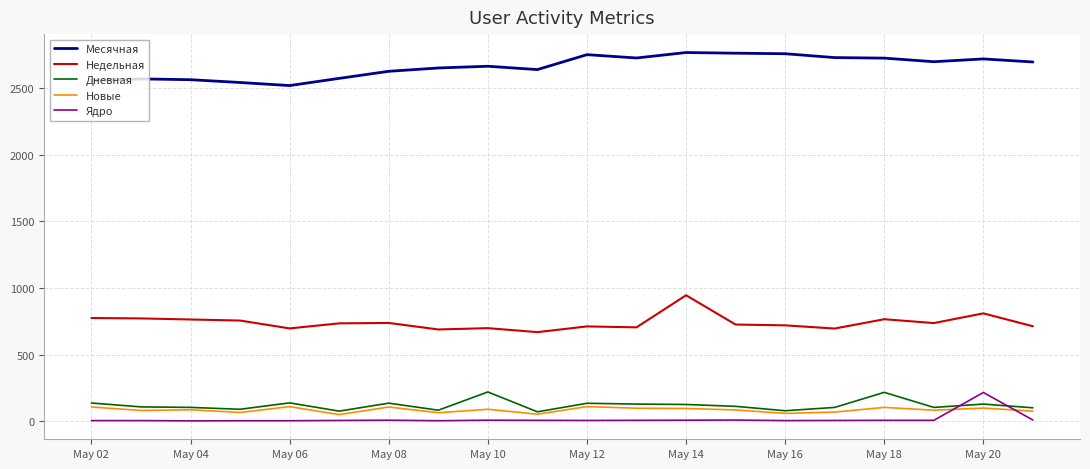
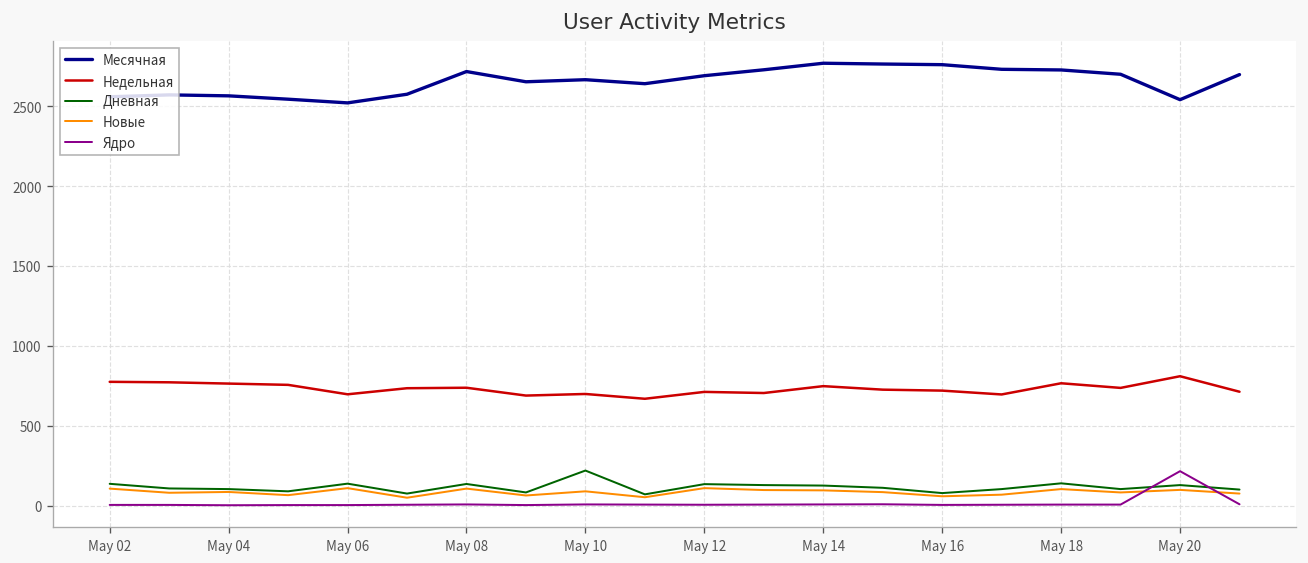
  {
    "Месячная": {
      "May 04": 2560,
      "May 06": 2520,
-     "May 08": 2630,
+     "May 08": 2720,
      "May 10": 2670,
-     "May 12": 2750,
+     "May 12": 2690,
      "May 14": 2770,
      "May 16": 2760,
      "May 18": 2730,
-     "May 20": 2720
+     "May 20": 2540
    },
    "Недельная": {
      "May 02": 780,
      "May 04": 760,
      "May 06": 700,
      "May 08": 740,
      "May 10": 700,
      "May 12": 710,
-     "May 14": 950,
+     "May 14": 750,
      "May 16": 720,
      "May 18": 770,
      "May 20": 810
    },
    "Дневная": {
      "May 02": 140,
      "May 06": 140,
      "May 08": 140,
      "May 10": 220,
      "May 12": 140,
      "May 14": 130,
      "May 16": 80,
-     "May 18": 220,
+     "May 18": 140,
      "May 20": 130
    },
    "Новые": {
      "May 02": 110,
      "May 06": 110,
      "May 08": 110,
      "May 10": 90,
      "May 12": 110,
      "May 14": 100,
      "May 16": 60,
      "May 18": 100,
      "May 20": 100
    },
    "Ядро": {
      "May 02": 10,
      "May 04": 0,
      "May 06": 0,
      "May 08": 10,
      "May 10": 10,
      "May 12": 10,
      "May 14": 10,
      "May 16": 10,
      "May 18": 10,
      "May 20": 220
    }
  }
